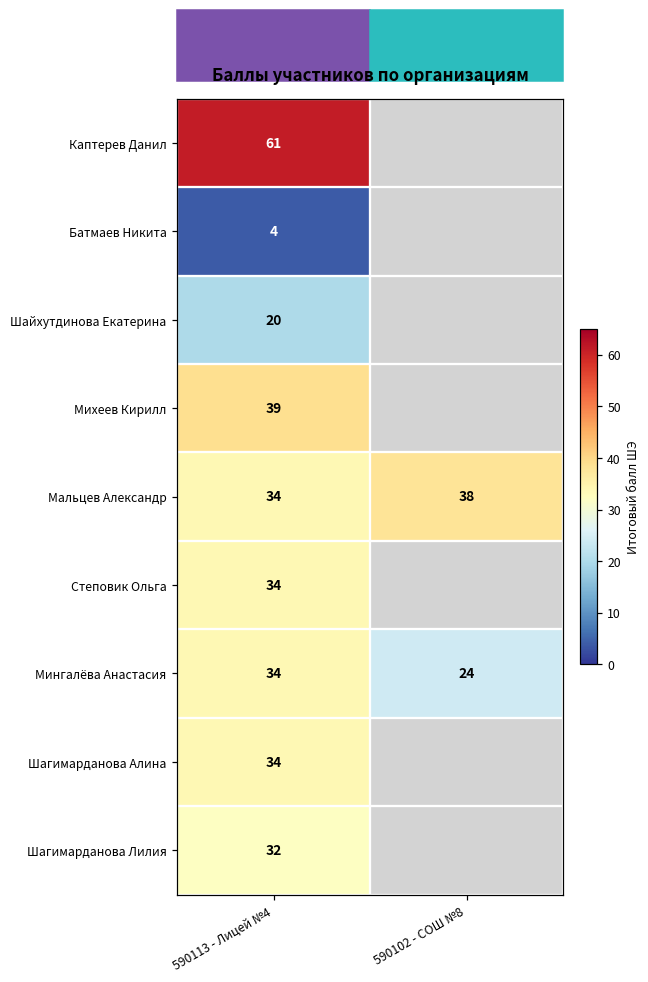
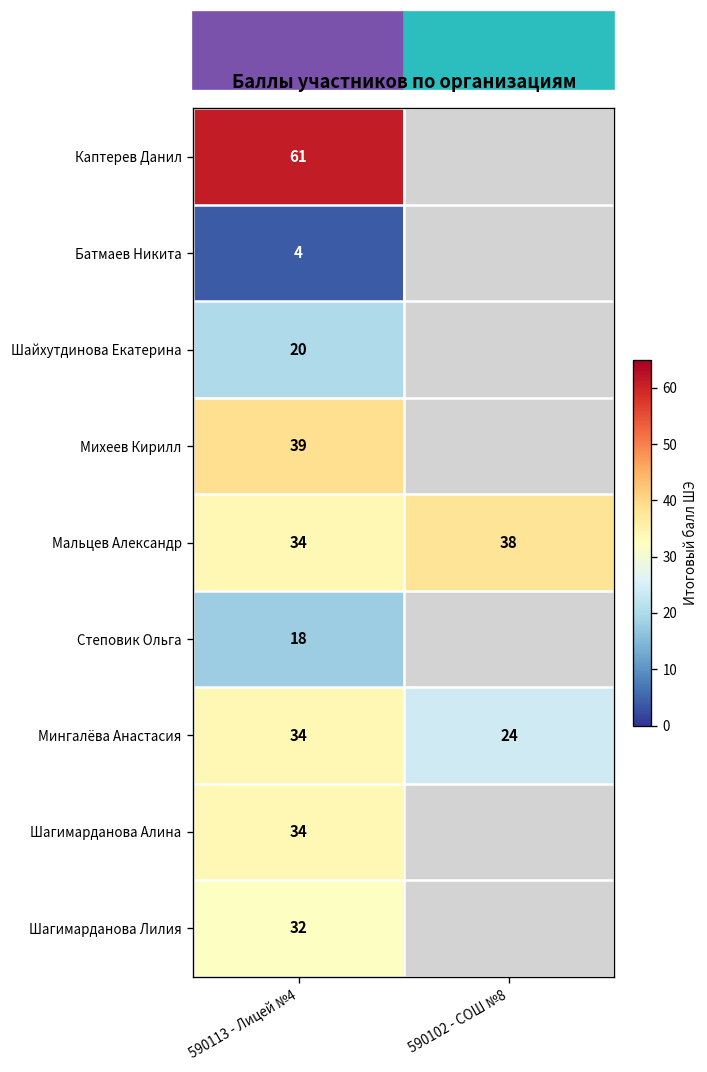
  {
    "Каптерев Данил": {
      "590113 - Лицей №4": 61
    },
    "Батмаев Никита": {
      "590113 - Лицей №4": 4
    },
    "Шайхутдинова Екатерина": {
      "590113 - Лицей №4": 20
    },
    "Михеев Кирилл": {
      "590113 - Лицей №4": 39
    },
    "Мальцев Александр": {
      "590113 - Лицей №4": 34,
      "590102 - СОШ №8": 38
    },
    "Степовик Ольга": {
-     "590113 - Лицей №4": 34
+     "590113 - Лицей №4": 18
    },
    "Мингалёва Анастасия": {
      "590113 - Лицей №4": 34,
      "590102 - СОШ №8": 24
    },
    "Шагимарданова Алина": {
      "590113 - Лицей №4": 34
    },
    "Шагимарданова Лилия": {
      "590113 - Лицей №4": 32
    }
  }
